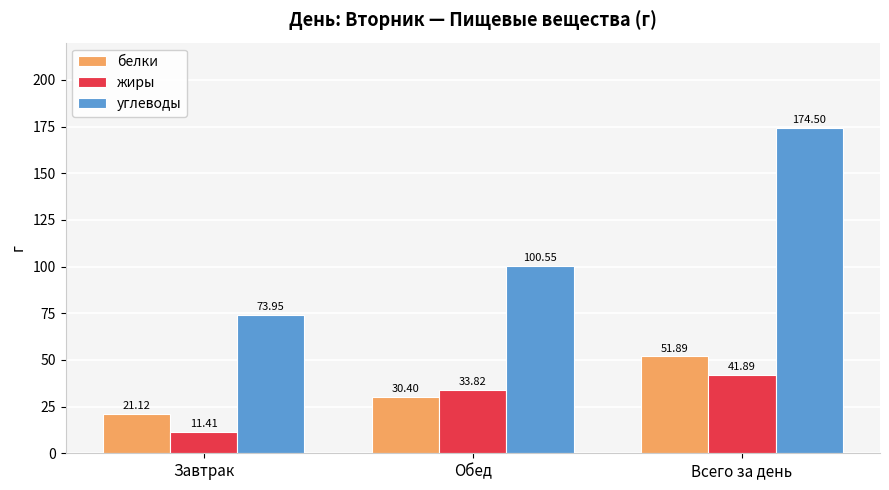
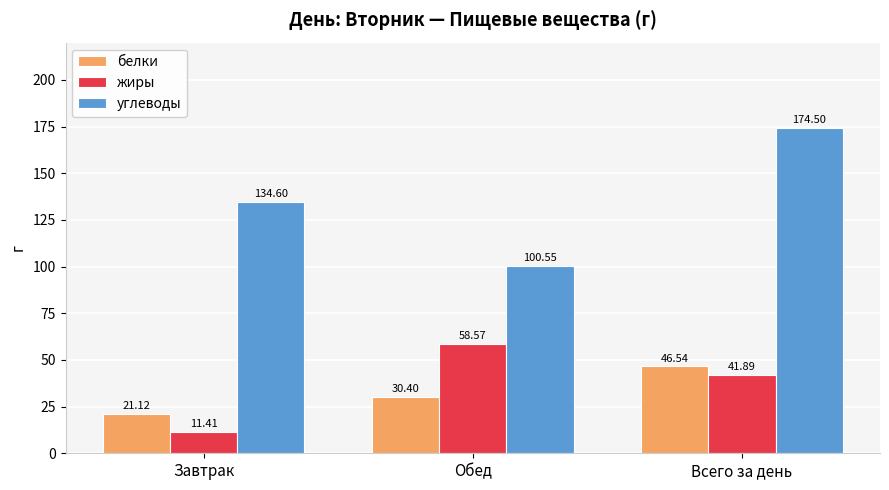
  {
    "белки": {
      "Завтрак": 21.12,
      "Обед": 30.40,
-     "Всего за день": 51.89
+     "Всего за день": 46.54
    },
    "жиры": {
      "Завтрак": 11.41,
-     "Обед": 33.82,
+     "Обед": 58.57,
      "Всего за день": 41.89
    },
    "углеводы": {
-     "Завтрак": 73.95,
+     "Завтрак": 134.60,
      "Обед": 100.55,
      "Всего за день": 174.50
    }
  }
